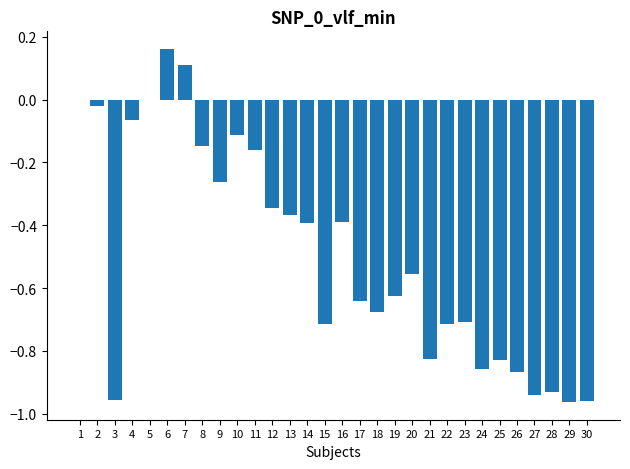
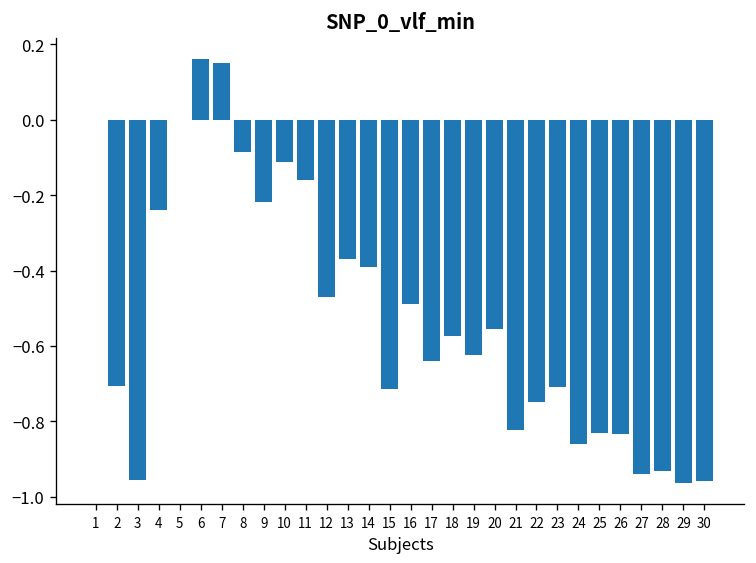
  {
    "1": 0.00,
-   "2": -0.02,
+   "2": -0.71,
    "3": -0.96,
-   "4": -0.06,
+   "4": -0.24,
    "5": 0.00,
    "6": 0.16,
-   "7": 0.11,
-   "8": -0.15,
-   "9": -0.26,
+   "7": 0.15,
+   "8": -0.09,
+   "9": -0.22,
    "10": -0.11,
    "11": -0.16,
-   "12": -0.34,
+   "12": -0.47,
    "13": -0.37,
    "14": -0.39,
    "15": -0.72,
-   "16": -0.39,
+   "16": -0.49,
    "17": -0.64,
-   "18": -0.68,
+   "18": -0.57,
    "19": -0.62,
    "20": -0.55,
    "21": -0.82,
-   "22": -0.72,
+   "22": -0.75,
    "23": -0.71,
    "24": -0.86,
    "25": -0.83,
-   "26": -0.87,
+   "26": -0.83,
    "27": -0.94,
    "28": -0.93,
    "29": -0.96,
    "30": -0.96
  }
